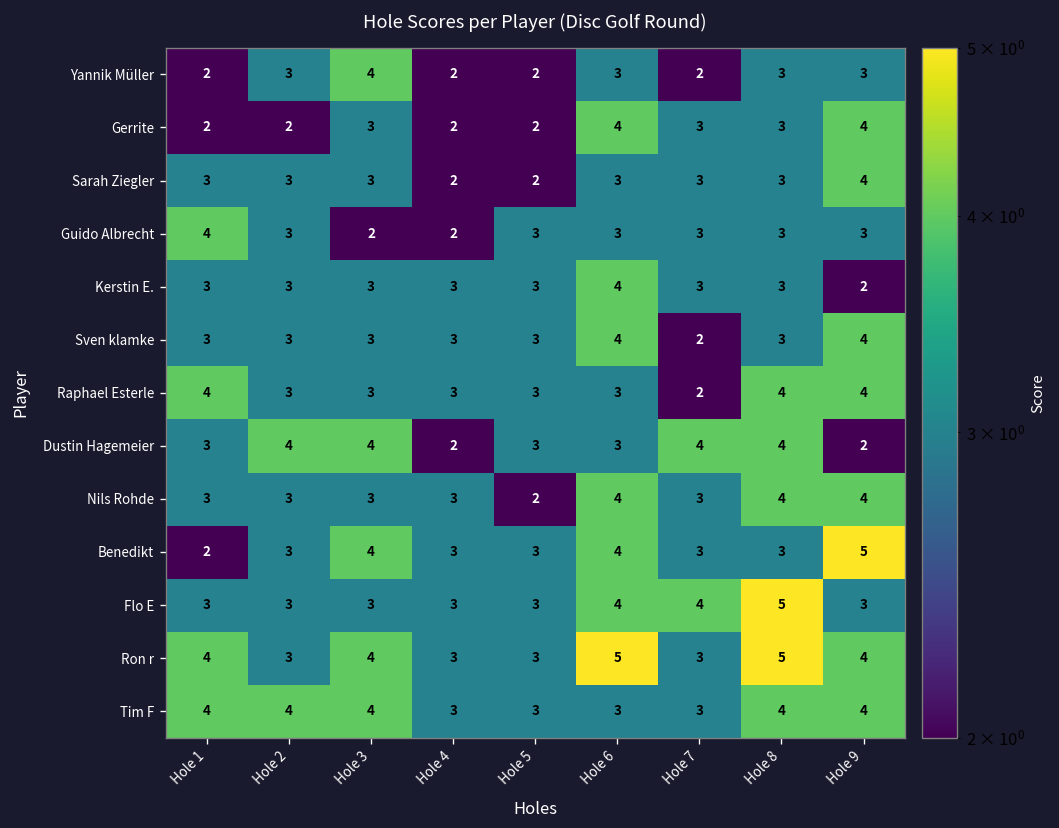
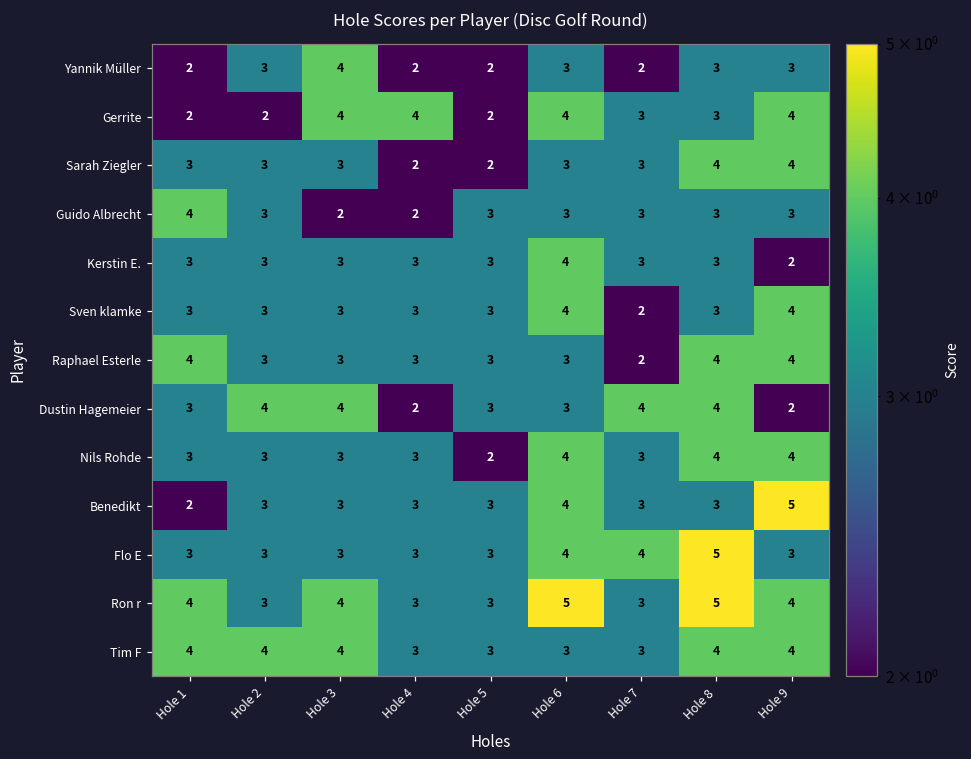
  {
    "Yannik Müller": {
      "Hole 1": 2,
      "Hole 2": 3,
      "Hole 3": 4,
      "Hole 4": 2,
      "Hole 5": 2,
      "Hole 6": 3,
      "Hole 7": 2,
      "Hole 8": 3,
      "Hole 9": 3
    },
    "Gerrite": {
      "Hole 1": 2,
      "Hole 2": 2,
-     "Hole 3": 3,
-     "Hole 4": 2,
+     "Hole 3": 4,
+     "Hole 4": 4,
      "Hole 5": 2,
      "Hole 6": 4,
      "Hole 7": 3,
      "Hole 8": 3,
      "Hole 9": 4
    },
    "Sarah Ziegler": {
      "Hole 1": 3,
      "Hole 2": 3,
      "Hole 3": 3,
      "Hole 4": 2,
      "Hole 5": 2,
      "Hole 6": 3,
      "Hole 7": 3,
-     "Hole 8": 3,
+     "Hole 8": 4,
      "Hole 9": 4
    },
    "Guido Albrecht": {
      "Hole 1": 4,
      "Hole 2": 3,
      "Hole 3": 2,
      "Hole 4": 2,
      "Hole 5": 3,
      "Hole 6": 3,
      "Hole 7": 3,
      "Hole 8": 3,
      "Hole 9": 3
    },
    "Kerstin E.": {
      "Hole 1": 3,
      "Hole 2": 3,
      "Hole 3": 3,
      "Hole 4": 3,
      "Hole 5": 3,
      "Hole 6": 4,
      "Hole 7": 3,
      "Hole 8": 3,
      "Hole 9": 2
    },
    "Sven klamke": {
      "Hole 1": 3,
      "Hole 2": 3,
      "Hole 3": 3,
      "Hole 4": 3,
      "Hole 5": 3,
      "Hole 6": 4,
      "Hole 7": 2,
      "Hole 8": 3,
      "Hole 9": 4
    },
    "Raphael Esterle": {
      "Hole 1": 4,
      "Hole 2": 3,
      "Hole 3": 3,
      "Hole 4": 3,
      "Hole 5": 3,
      "Hole 6": 3,
      "Hole 7": 2,
      "Hole 8": 4,
      "Hole 9": 4
    },
    "Dustin Hagemeier": {
      "Hole 1": 3,
      "Hole 2": 4,
      "Hole 3": 4,
      "Hole 4": 2,
      "Hole 5": 3,
      "Hole 6": 3,
      "Hole 7": 4,
      "Hole 8": 4,
      "Hole 9": 2
    },
    "Nils Rohde": {
      "Hole 1": 3,
      "Hole 2": 3,
      "Hole 3": 3,
      "Hole 4": 3,
      "Hole 5": 2,
      "Hole 6": 4,
      "Hole 7": 3,
      "Hole 8": 4,
      "Hole 9": 4
    },
    "Benedikt": {
      "Hole 1": 2,
      "Hole 2": 3,
-     "Hole 3": 4,
+     "Hole 3": 3,
      "Hole 4": 3,
      "Hole 5": 3,
      "Hole 6": 4,
      "Hole 7": 3,
      "Hole 8": 3,
      "Hole 9": 5
    },
    "Flo E": {
      "Hole 1": 3,
      "Hole 2": 3,
      "Hole 3": 3,
      "Hole 4": 3,
      "Hole 5": 3,
      "Hole 6": 4,
      "Hole 7": 4,
      "Hole 8": 5,
      "Hole 9": 3
    },
    "Ron r": {
      "Hole 1": 4,
      "Hole 2": 3,
      "Hole 3": 4,
      "Hole 4": 3,
      "Hole 5": 3,
      "Hole 6": 5,
      "Hole 7": 3,
      "Hole 8": 5,
      "Hole 9": 4
    },
    "Tim F": {
      "Hole 1": 4,
      "Hole 2": 4,
      "Hole 3": 4,
      "Hole 4": 3,
      "Hole 5": 3,
      "Hole 6": 3,
      "Hole 7": 3,
      "Hole 8": 4,
      "Hole 9": 4
    }
  }
